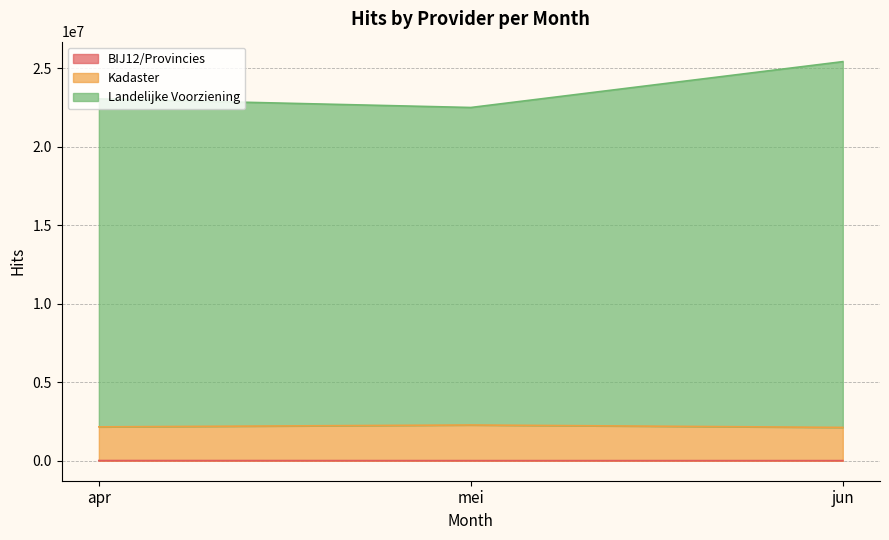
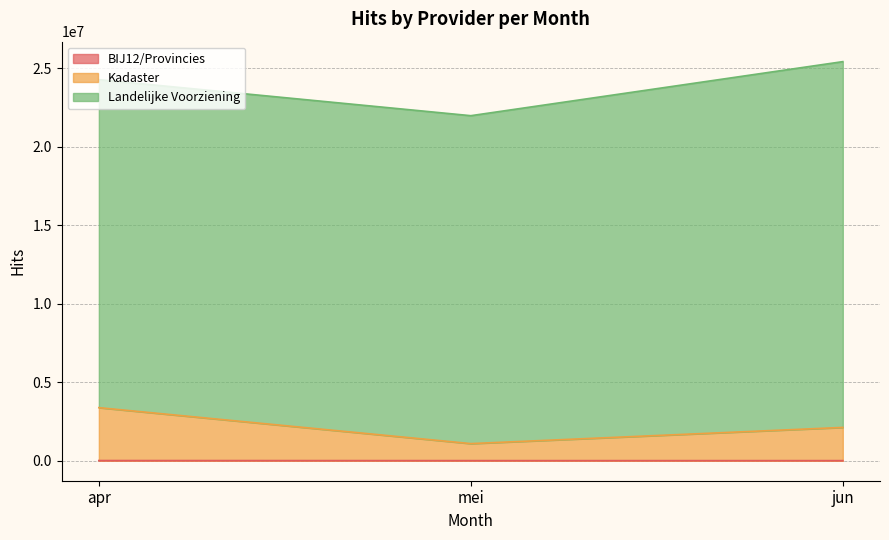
  {
    "BIJ12/Provincies": {
      "apr": 0,
      "mei": 0,
      "jun": 0
    },
    "Kadaster": {
-     "apr": 2100000,
-     "mei": 2300000,
+     "apr": 3400000,
+     "mei": 1100000,
      "jun": 2100000
    },
    "Landelijke Voorziening": {
-     "mei": 20200000,
+     "mei": 20900000,
      "jun": 23300000
    }
  }
